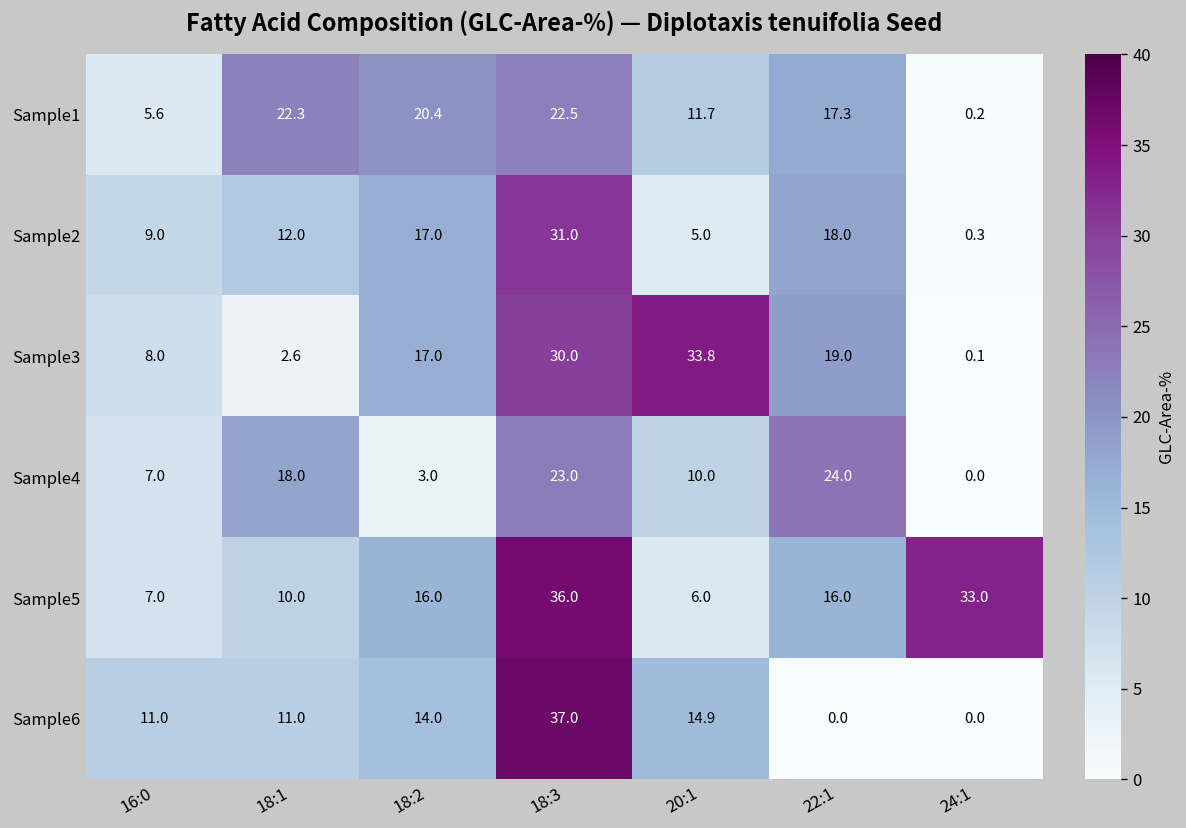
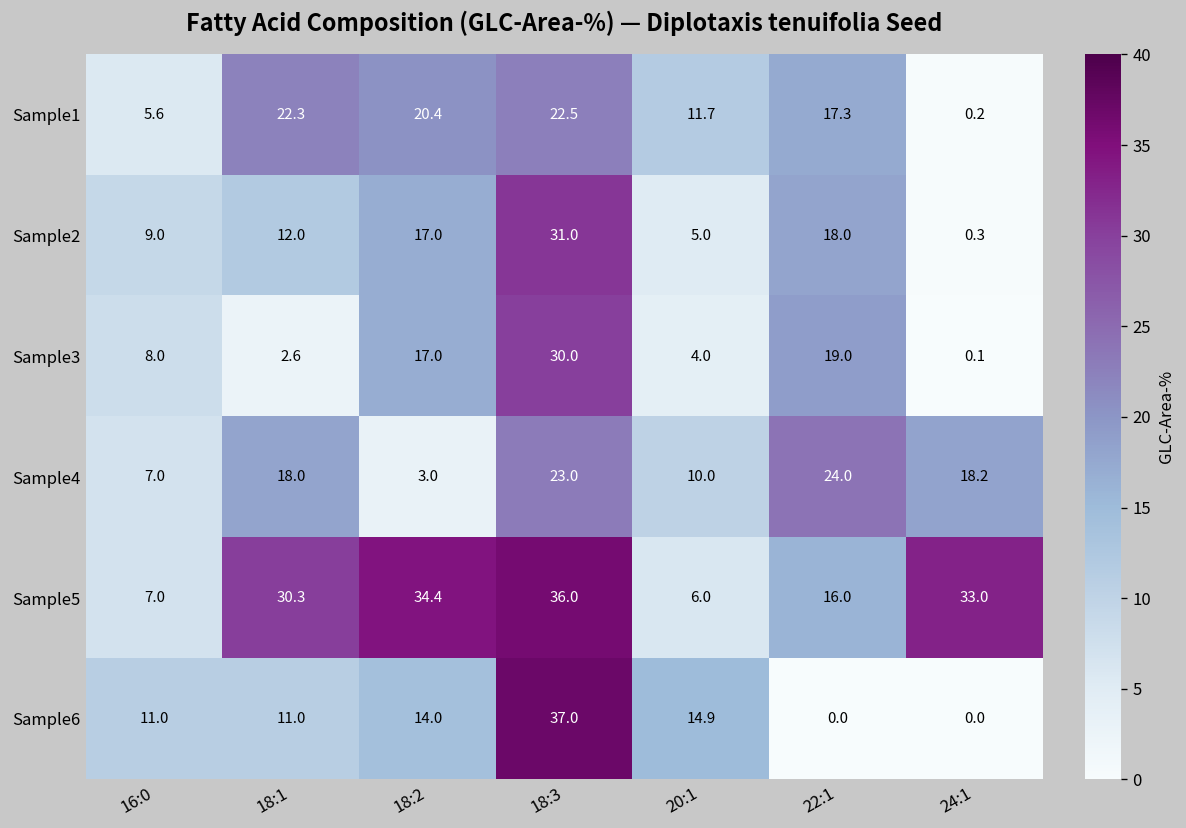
  {
    "Sample1": {
      "16:0": 5.6,
      "18:1": 22.3,
      "18:2": 20.4,
      "18:3": 22.5,
      "20:1": 11.7,
      "22:1": 17.3,
      "24:1": 0.2
    },
    "Sample2": {
      "16:0": 9.0,
      "18:1": 12.0,
      "18:2": 17.0,
      "18:3": 31.0,
      "20:1": 5.0,
      "22:1": 18.0,
      "24:1": 0.3
    },
    "Sample3": {
      "16:0": 8.0,
      "18:1": 2.6,
      "18:2": 17.0,
      "18:3": 30.0,
-     "20:1": 33.8,
+     "20:1": 4.0,
      "22:1": 19.0,
      "24:1": 0.1
    },
    "Sample4": {
      "16:0": 7.0,
      "18:1": 18.0,
      "18:2": 3.0,
      "18:3": 23.0,
      "20:1": 10.0,
      "22:1": 24.0,
-     "24:1": 0.0
+     "24:1": 18.2
    },
    "Sample5": {
      "16:0": 7.0,
-     "18:1": 10.0,
-     "18:2": 16.0,
+     "18:1": 30.3,
+     "18:2": 34.4,
      "18:3": 36.0,
      "20:1": 6.0,
      "22:1": 16.0,
      "24:1": 33.0
    },
    "Sample6": {
      "16:0": 11.0,
      "18:1": 11.0,
      "18:2": 14.0,
      "18:3": 37.0,
      "20:1": 14.9,
      "22:1": 0.0,
      "24:1": 0.0
    }
  }
